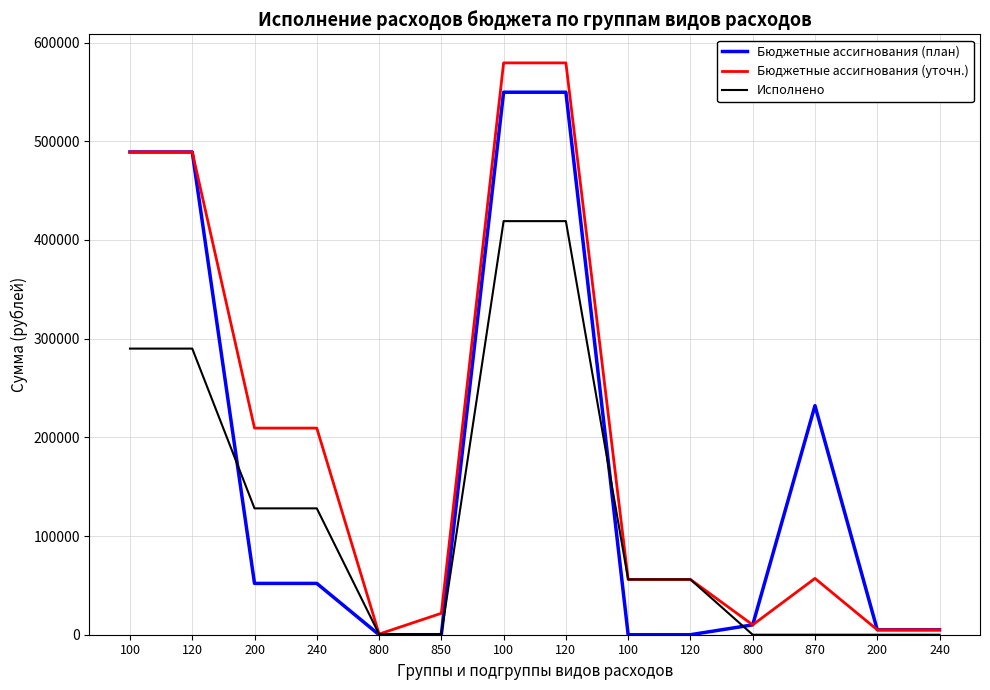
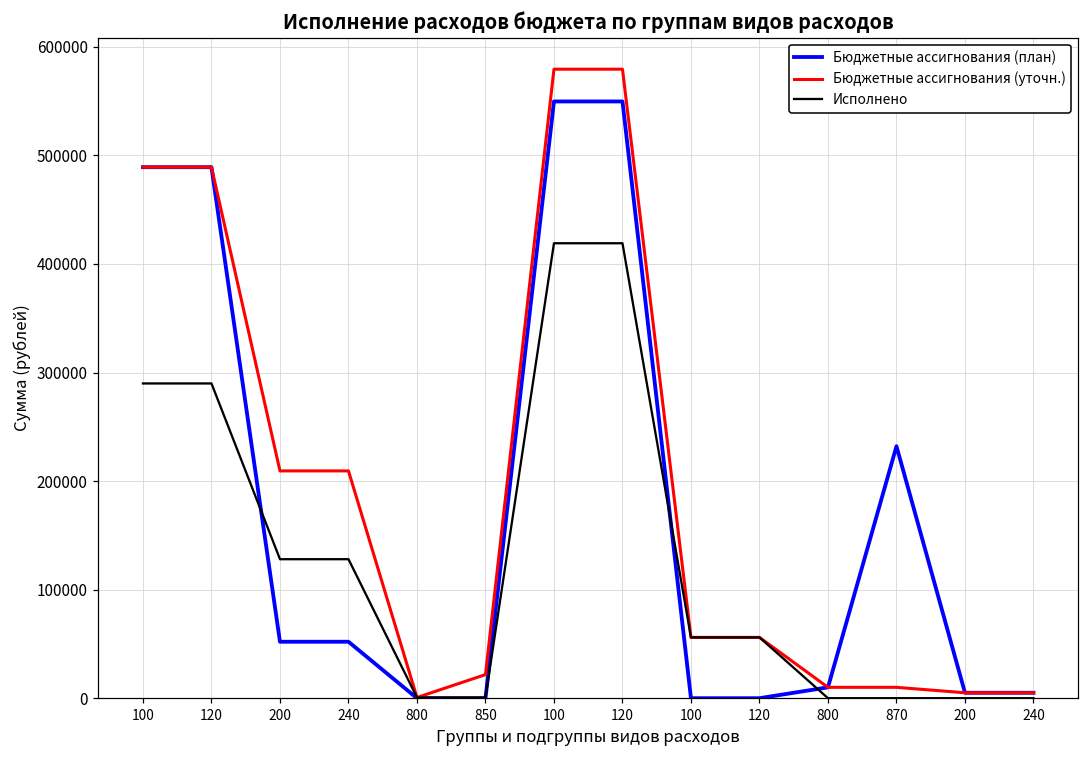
  {
    "Бюджетные ассигнования (план)": {
      "870": 230000
    },
    "Бюджетные ассигнования (уточн.)": {
      "850": 20000,
-     "870": 60000
+     "870": 10000
    },
    "Исполнено": {
      "870": 0
    }
  }
